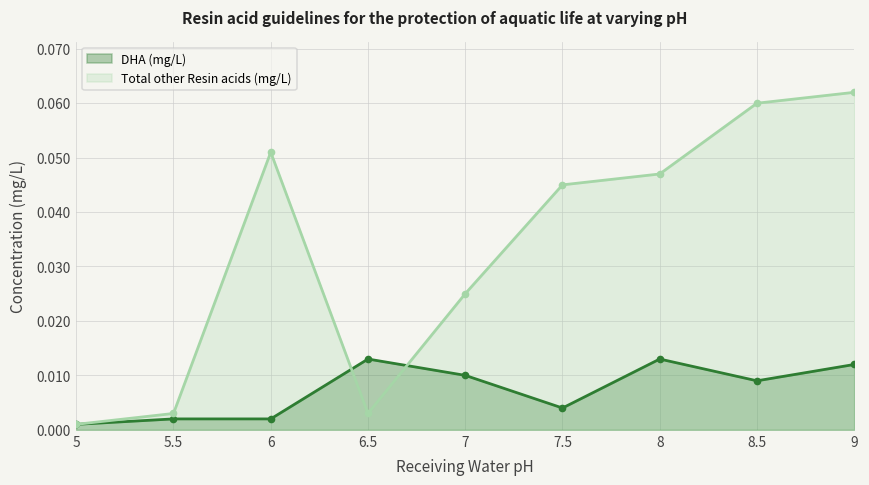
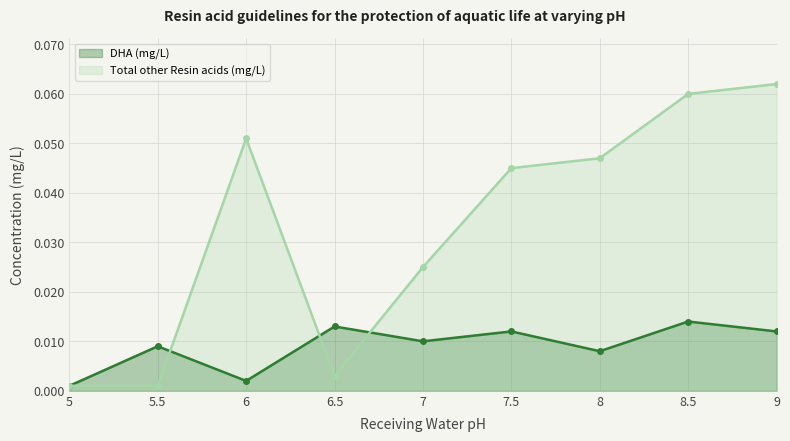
  {
    "DHA (mg/L)": {
-     "5.5": 0.002,
+     "5.5": 0.009,
      "6": 0.002,
      "6.5": 0.013,
      "7": 0.010,
-     "7.5": 0.004,
-     "8": 0.013,
-     "8.5": 0.009,
+     "7.5": 0.012,
+     "8": 0.008,
+     "8.5": 0.014,
      "9": 0.012
    },
    "Total other Resin acids (mg/L)": {
-     "5.5": 0.003,
+     "5.5": 0.001,
      "6": 0.051,
      "6.5": 0.003,
      "7": 0.025,
      "7.5": 0.045,
      "8": 0.047,
      "8.5": 0.060,
      "9": 0.062
    }
  }
